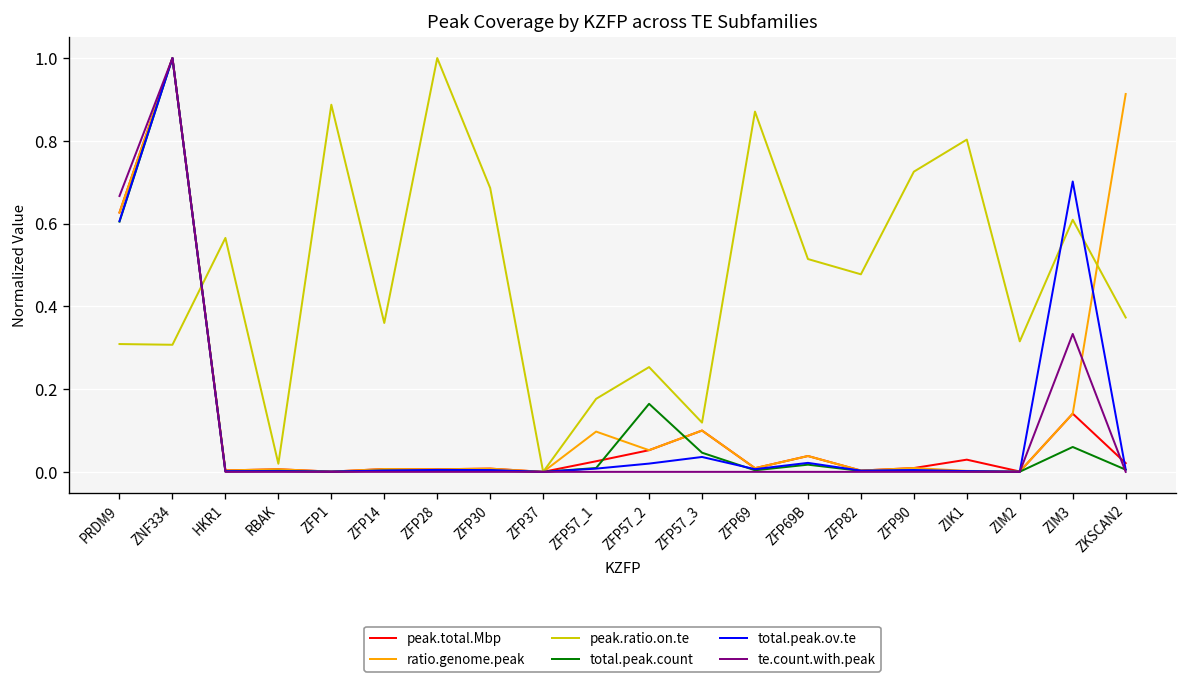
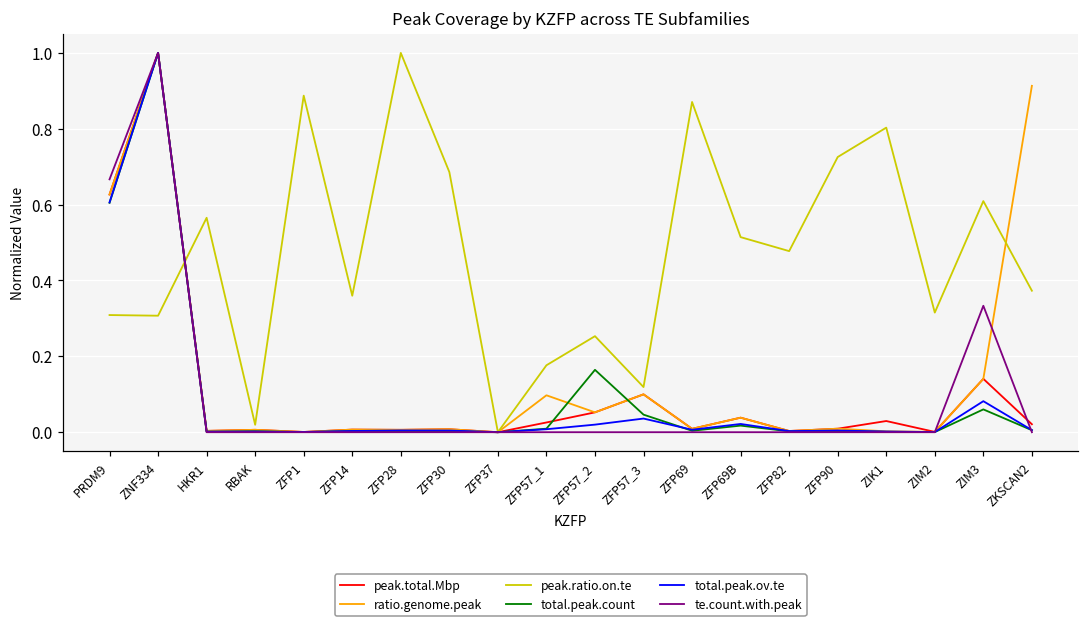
  {
    "peak.total.Mbp": {
      "ZFP57_1": 0.03,
      "ZIK1": 0.03,
      "ZKSCAN2": 0.02
    },
    "ratio.genome.peak": {
      "ZFP57_1": 0.10,
      "ZKSCAN2": 0.91
    },
    "peak.ratio.on.te": {
      "PRDM9": 0.31,
      "ZNF334": 0.31,
      "HKR1": 0.57,
      "RBAK": 0.02,
      "ZFP1": 0.89,
      "ZFP14": 0.36,
      "ZFP28": 1.00,
      "ZFP30": 0.69,
      "ZFP57_1": 0.18,
      "ZFP57_2": 0.25,
      "ZFP57_3": 0.12,
      "ZFP69": 0.87,
      "ZFP69B": 0.51,
      "ZFP82": 0.48,
      "ZFP90": 0.73,
      "ZIK1": 0.80,
      "ZIM2": 0.32,
      "ZIM3": 0.61,
      "ZKSCAN2": 0.37
    },
    "total.peak.count": {
      "ZFP57_2": 0.16,
      "ZFP57_3": 0.05,
      "ZIM3": 0.06
    },
    "total.peak.ov.te": {
      "ZFP57_2": 0.02,
      "ZFP57_3": 0.04,
-     "ZIM3": 0.70
+     "ZIM3": 0.08
    },
    "te.count.with.peak": {
      "PRDM9": 0.67,
      "ZFP57_1": 0.00,
      "ZFP57_2": 0.00,
      "ZFP57_3": 0.00,
      "ZFP69B": 0.00,
      "ZIM3": 0.33
    }
  }
